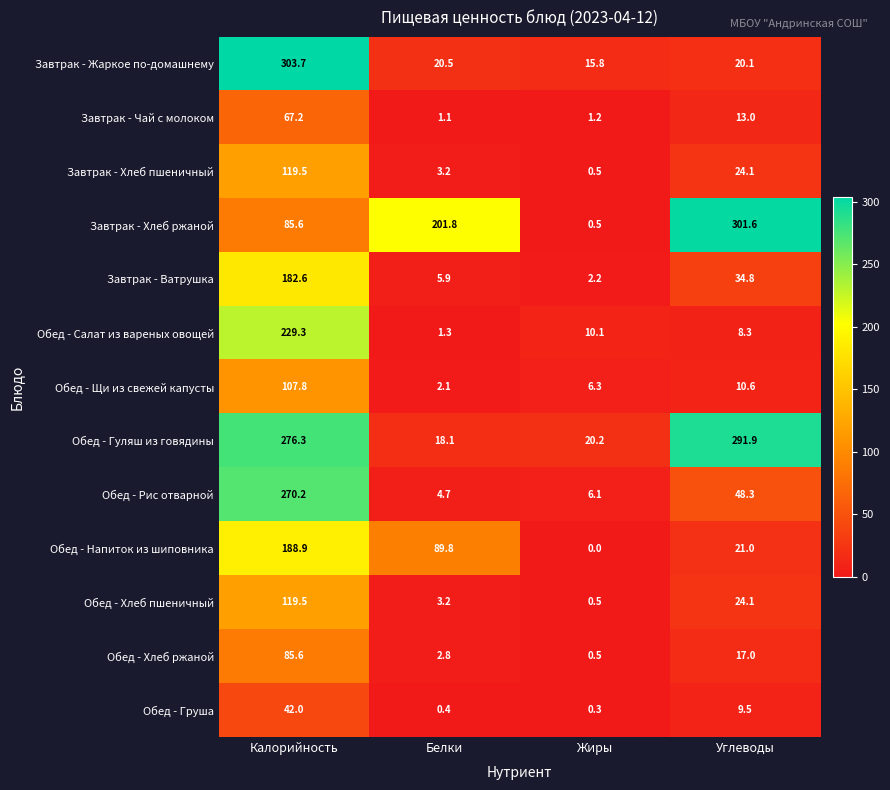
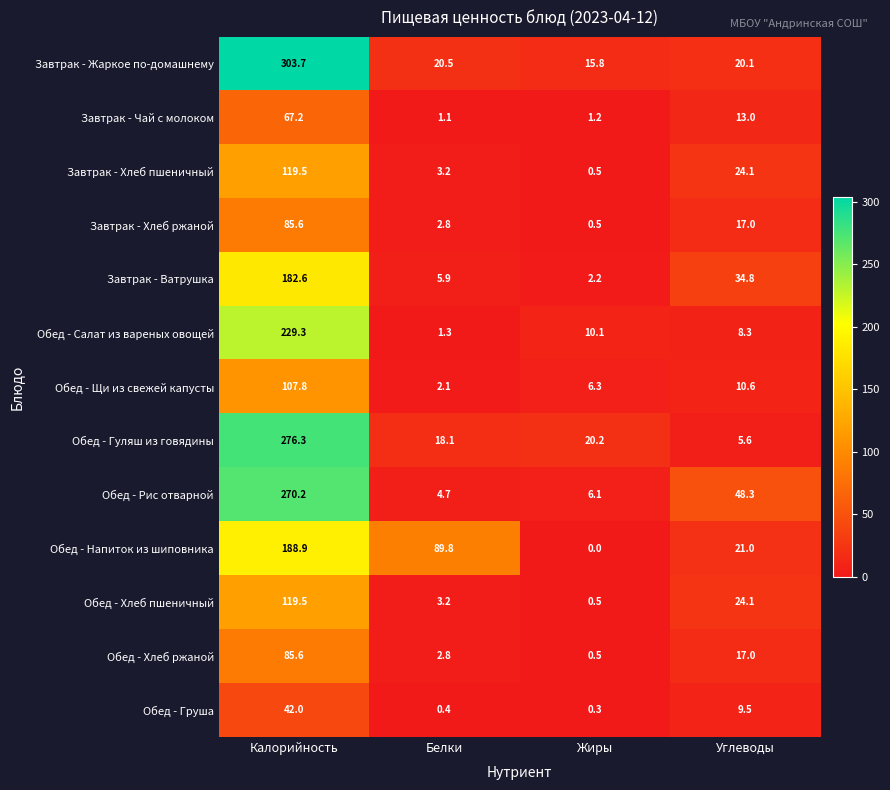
  {
    "Завтрак - Жаркое по-домашнему": {
      "Калорийность": 303.7,
      "Белки": 20.5,
      "Жиры": 15.8,
      "Углеводы": 20.1
    },
    "Завтрак - Чай с молоком": {
      "Калорийность": 67.2,
      "Белки": 1.1,
      "Жиры": 1.2,
      "Углеводы": 13.0
    },
    "Завтрак - Хлеб пшеничный": {
      "Калорийность": 119.5,
      "Белки": 3.2,
      "Жиры": 0.5,
      "Углеводы": 24.1
    },
    "Завтрак - Хлеб ржаной": {
      "Калорийность": 85.6,
-     "Белки": 201.8,
+     "Белки": 2.8,
      "Жиры": 0.5,
-     "Углеводы": 301.6
+     "Углеводы": 17.0
    },
    "Завтрак - Ватрушка": {
      "Калорийность": 182.6,
      "Белки": 5.9,
      "Жиры": 2.2,
      "Углеводы": 34.8
    },
    "Обед - Салат из вареных овощей": {
      "Калорийность": 229.3,
      "Белки": 1.3,
      "Жиры": 10.1,
      "Углеводы": 8.3
    },
    "Обед - Щи из свежей капусты": {
      "Калорийность": 107.8,
      "Белки": 2.1,
      "Жиры": 6.3,
      "Углеводы": 10.6
    },
    "Обед - Гуляш из говядины": {
      "Калорийность": 276.3,
      "Белки": 18.1,
      "Жиры": 20.2,
-     "Углеводы": 291.9
+     "Углеводы": 5.6
    },
    "Обед - Рис отварной": {
      "Калорийность": 270.2,
      "Белки": 4.7,
      "Жиры": 6.1,
      "Углеводы": 48.3
    },
    "Обед - Напиток из шиповника": {
      "Калорийность": 188.9,
      "Белки": 89.8,
      "Жиры": 0.0,
      "Углеводы": 21.0
    },
    "Обед - Хлеб пшеничный": {
      "Калорийность": 119.5,
      "Белки": 3.2,
      "Жиры": 0.5,
      "Углеводы": 24.1
    },
    "Обед - Хлеб ржаной": {
      "Калорийность": 85.6,
      "Белки": 2.8,
      "Жиры": 0.5,
      "Углеводы": 17.0
    },
    "Обед - Груша": {
      "Калорийность": 42.0,
      "Белки": 0.4,
      "Жиры": 0.3,
      "Углеводы": 9.5
    }
  }
